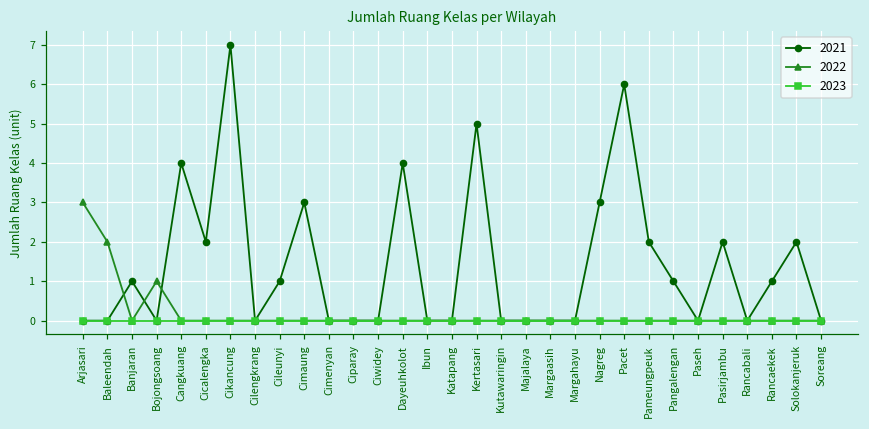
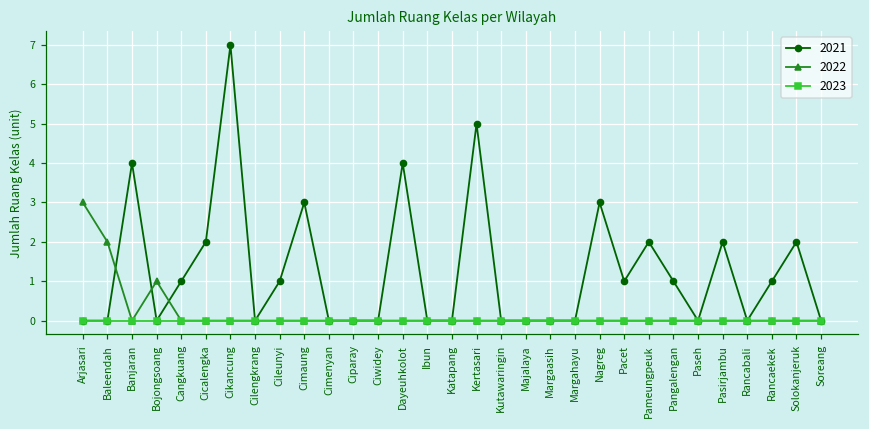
  {
    "2021": {
-     "Banjaran": 1,
-     "Cangkuang": 4,
+     "Banjaran": 4,
+     "Cangkuang": 1,
      "Cicalengka": 2,
      "Cikancung": 7,
      "Cileunyi": 1,
      "Cimaung": 3,
      "Dayeuhkolot": 4,
      "Kertasari": 5,
      "Nagreg": 3,
-     "Pacet": 6,
+     "Pacet": 1,
      "Pameungpeuk": 2,
      "Pangalengan": 1,
      "Pasirjambu": 2,
      "Rancaekek": 1,
      "Solokanjeruk": 2
    },
    "2022": {
      "Arjasari": 3,
      "Baleendah": 2,
      "Bojongsoang": 1
    }
  }
